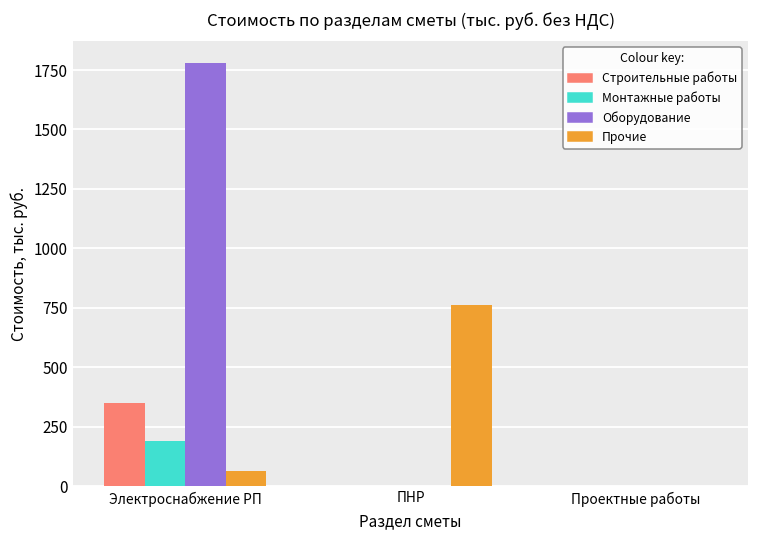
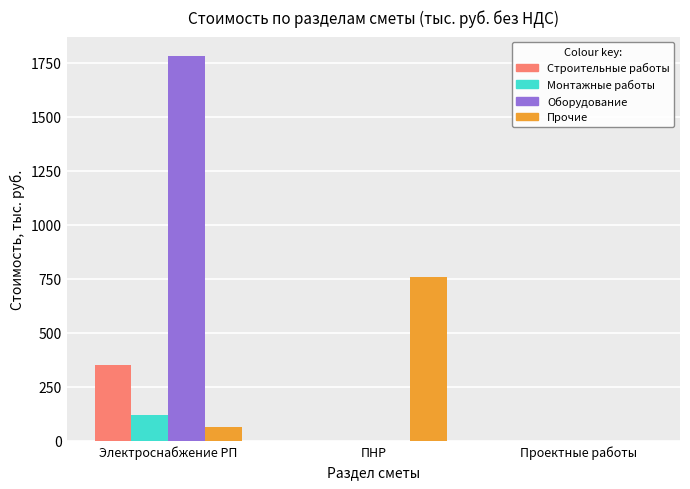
  {
    "Строительные работы": {
      "Электроснабжение РП": 350,
      "ПНР": 0,
      "Проектные работы": 0
    },
    "Монтажные работы": {
-     "Электроснабжение РП": 190,
+     "Электроснабжение РП": 120,
      "ПНР": 0,
      "Проектные работы": 0
    },
    "Оборудование": {
      "Электроснабжение РП": 1780,
      "ПНР": 0,
      "Проектные работы": 0
    },
    "Прочие": {
      "Электроснабжение РП": 60,
      "ПНР": 760,
      "Проектные работы": 0
    }
  }
